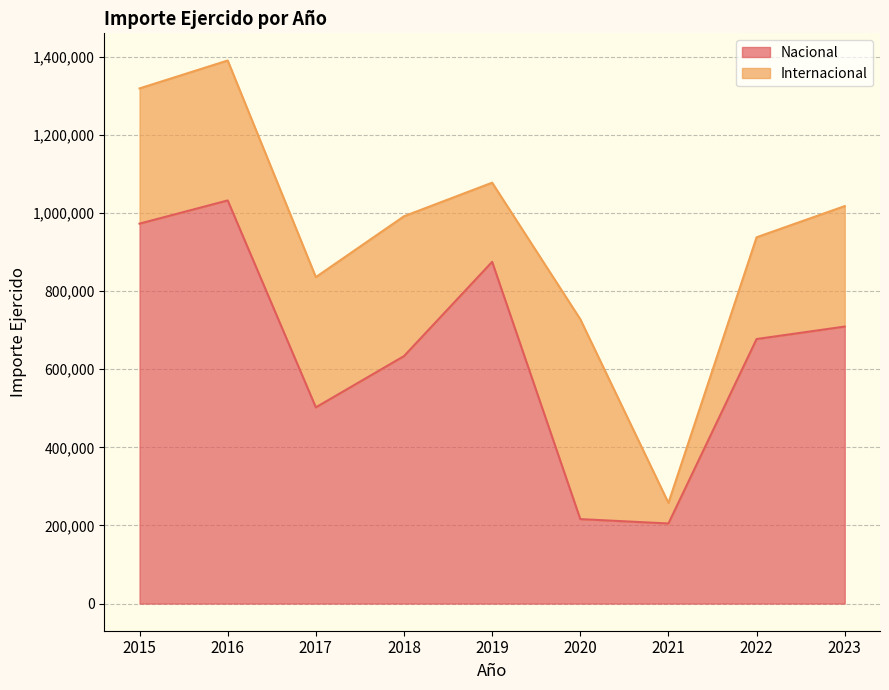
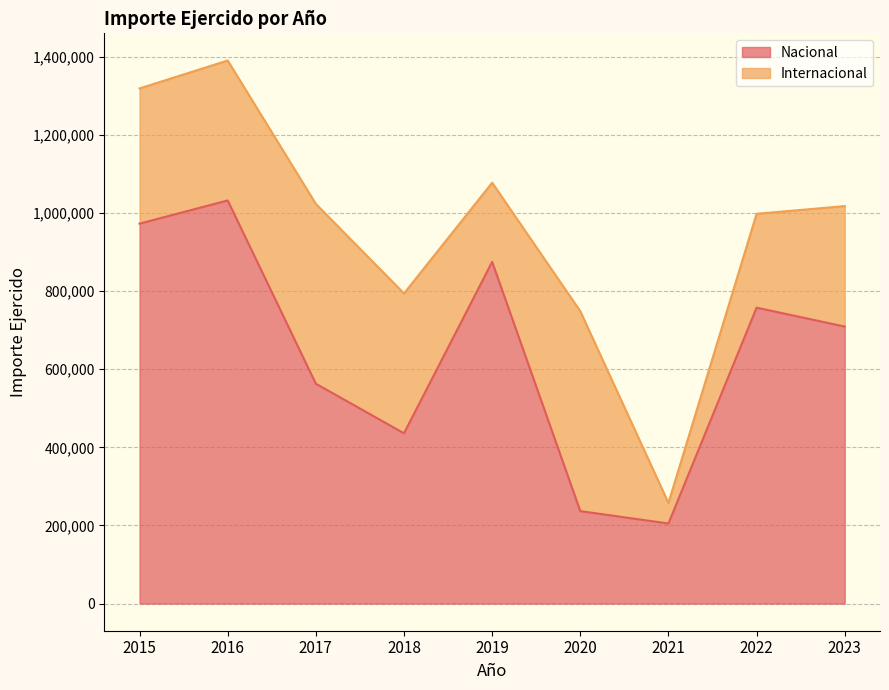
  {
    "Nacional": {
      "2015": "970,000",
      "2016": "1,030,000",
-     "2017": "500,000",
-     "2018": "630,000",
+     "2017": "560,000",
+     "2018": "440,000",
      "2019": "870,000",
-     "2020": "220,000",
+     "2020": "240,000",
      "2021": "200,000",
-     "2022": "680,000",
+     "2022": "760,000",
      "2023": "710,000"
    },
    "Internacional": {
      "2015": "350,000",
      "2016": "360,000",
-     "2017": "330,000",
+     "2017": "460,000",
      "2018": "360,000",
      "2019": "200,000",
      "2020": "510,000",
      "2021": "50,000",
-     "2022": "260,000",
+     "2022": "240,000",
      "2023": "310,000"
    }
  }
